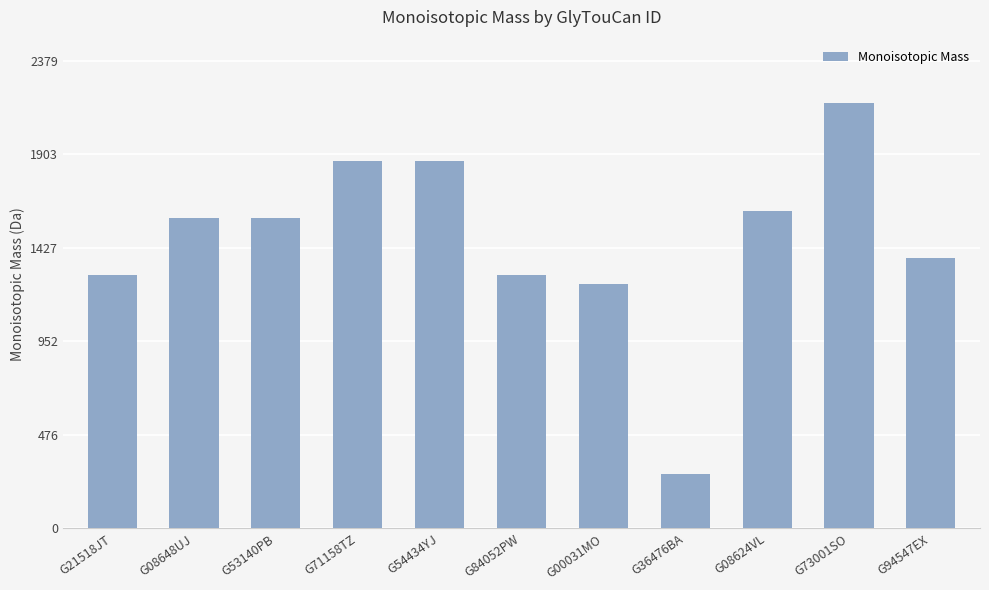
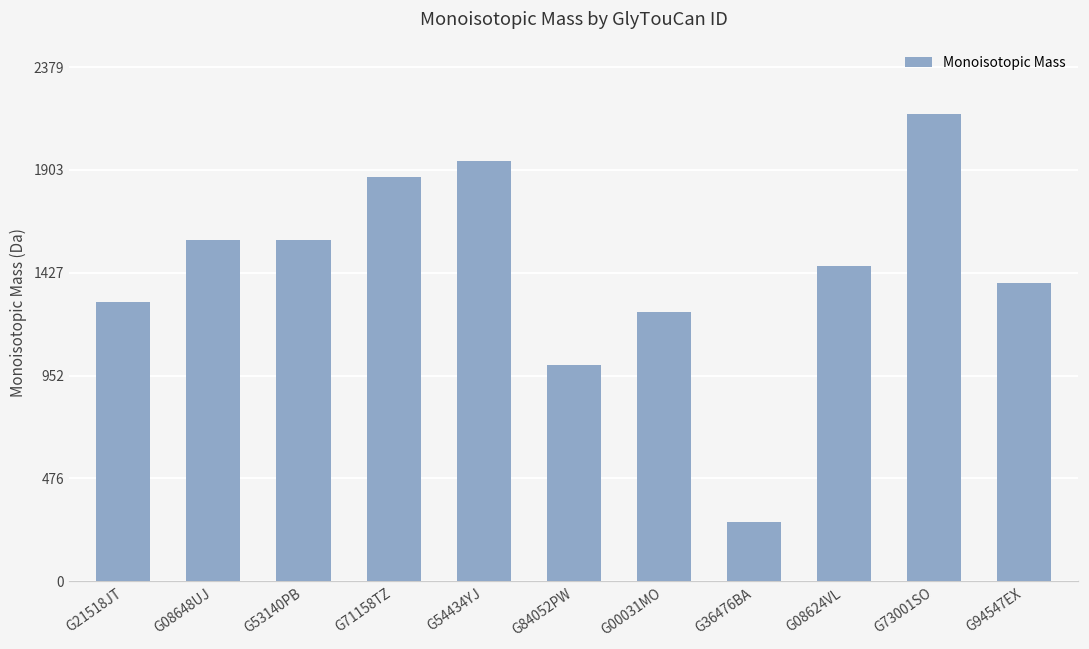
  {
    "G21518JT": 1290,
    "G08648UJ": 1580,
    "G53140PB": 1580,
    "G71158TZ": 1870,
-   "G54434YJ": 1870,
-   "G84052PW": 1290,
+   "G54434YJ": 1940,
+   "G84052PW": 1000,
    "G00031MO": 1250,
    "G36476BA": 270,
-   "G08624VL": 1620,
+   "G08624VL": 1460,
    "G73001SO": 2160,
    "G94547EX": 1380
  }
